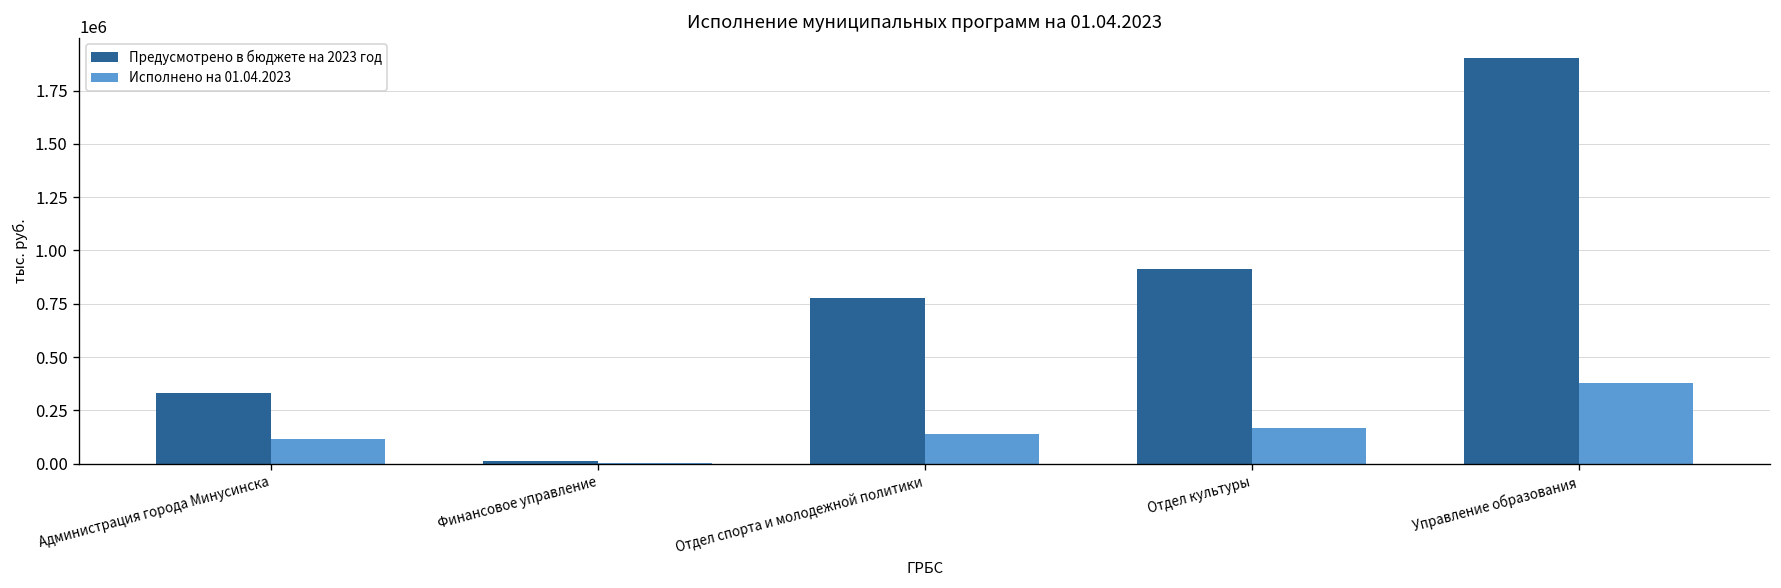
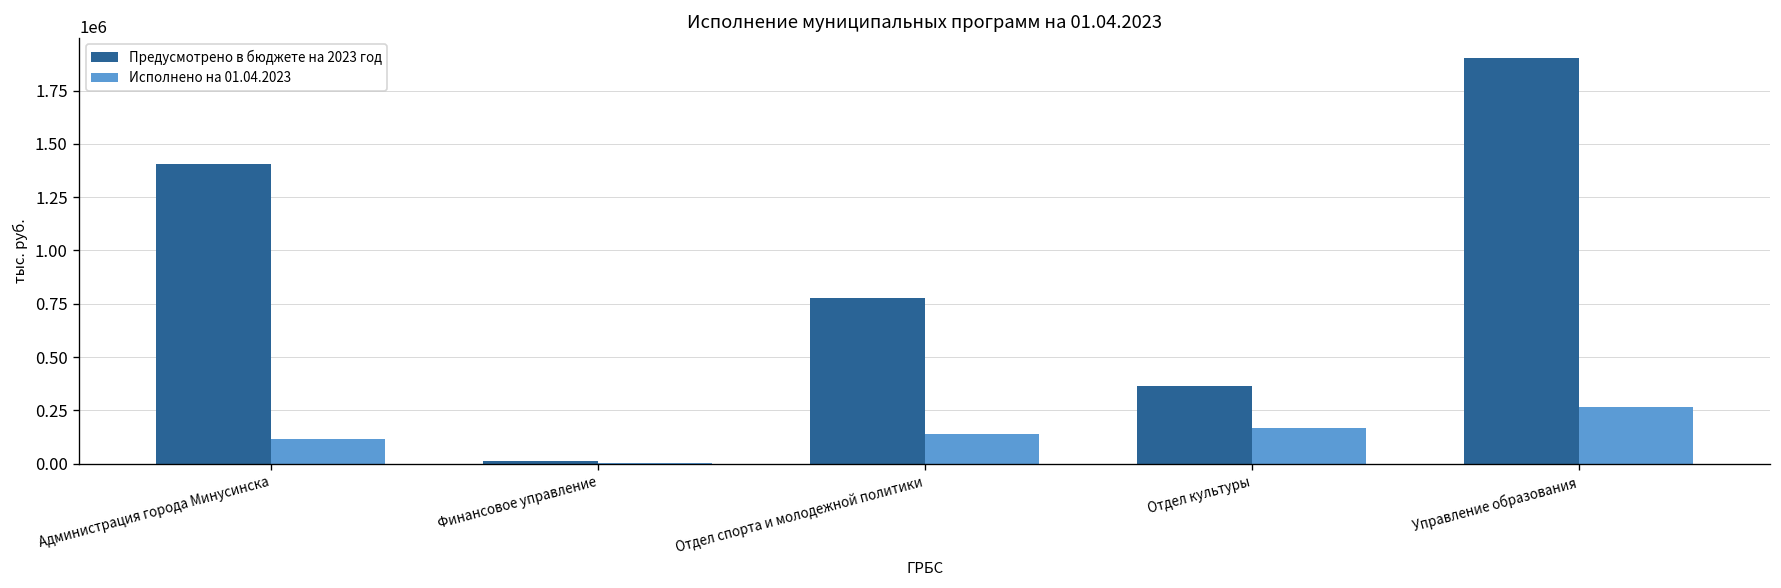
  {
    "Предусмотрено в бюджете на 2023 год": {
-     "Администрация города Минусинска": 330000,
+     "Администрация города Минусинска": 1410000,
      "Отдел спорта и молодежной политики": 780000,
-     "Отдел культуры": 910000,
+     "Отдел культуры": 360000,
      "Управление образования": 1900000
    },
    "Исполнено на 01.04.2023": {
      "Администрация города Минусинска": 110000,
      "Отдел спорта и молодежной политики": 140000,
      "Отдел культуры": 170000,
-     "Управление образования": 380000
+     "Управление образования": 270000
    }
  }
